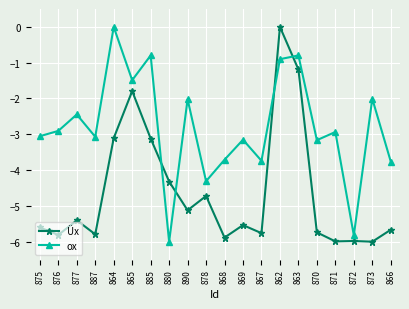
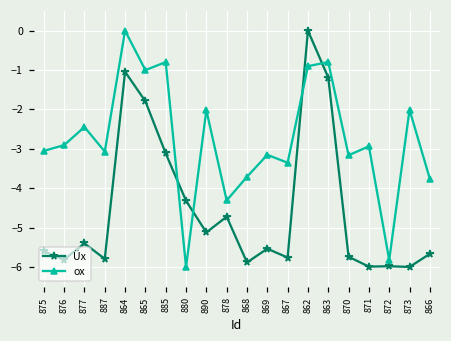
  {
    "Üx": {
      "877": -5.4,
      "887": -5.8,
-     "864": -3.1,
+     "864": -1.0,
      "865": -1.8,
      "885": -3.1,
      "880": -4.3,
      "890": -5.1,
      "878": -4.7,
      "868": -5.9,
      "869": -5.5,
      "867": -5.8,
      "862": 0.0,
      "863": -1.2,
      "870": -5.7,
      "871": -6.0,
      "872": -6.0,
      "873": -6.0,
      "866": -5.7
    },
    "ox": {
      "875": -3.1,
      "876": -2.9,
      "877": -2.4,
      "887": -3.1,
      "864": 0.0,
-     "865": -1.5,
+     "865": -1.0,
      "885": -0.8,
      "880": -6.0,
      "890": -2.0,
      "878": -4.3,
      "868": -3.7,
      "869": -3.2,
-     "867": -3.7,
+     "867": -3.4,
      "862": -0.9,
      "863": -0.8,
      "870": -3.2,
      "871": -2.9,
      "872": -5.8,
      "873": -2.0,
      "866": -3.8
    }
  }
